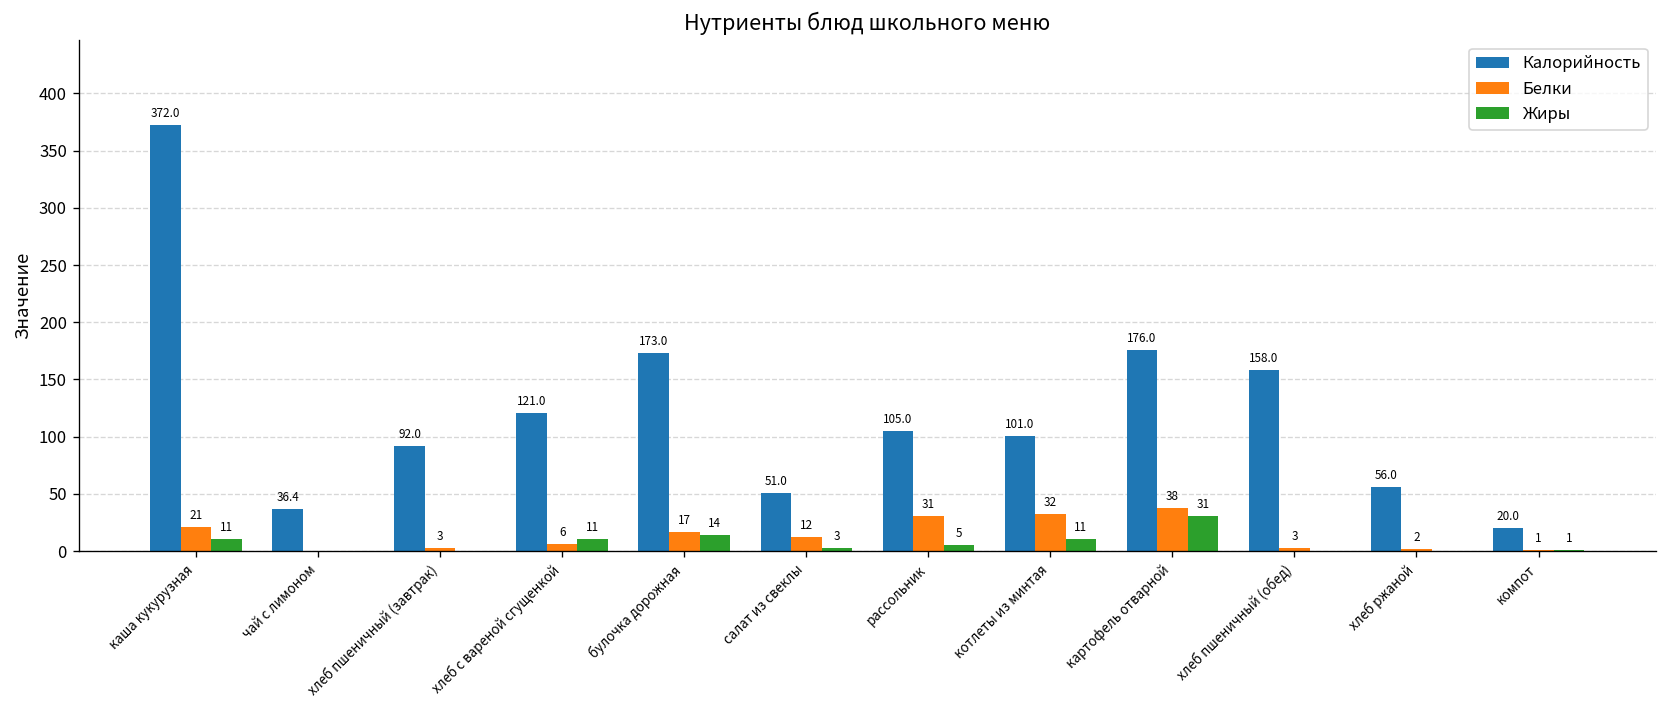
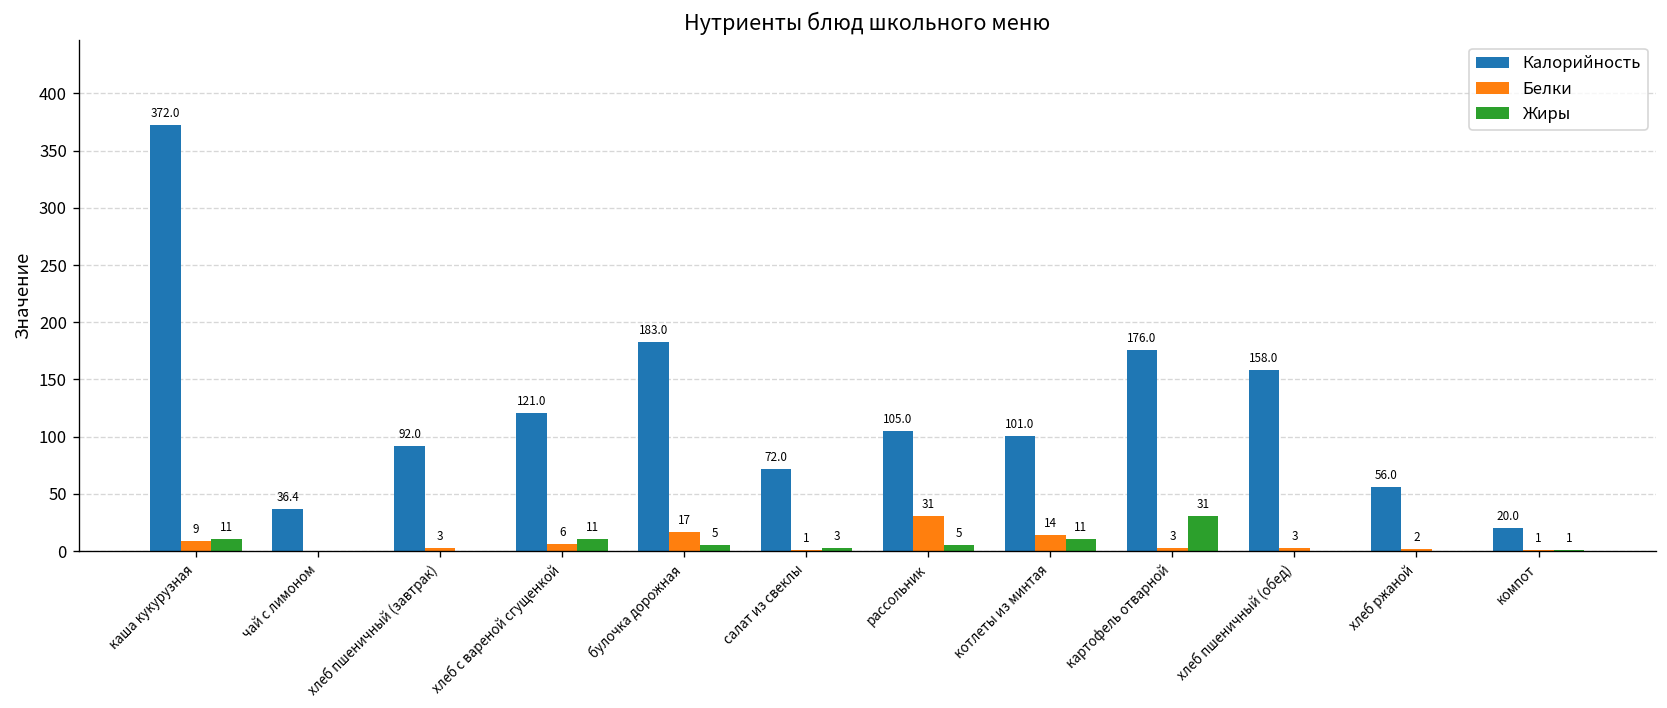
  {
    "Калорийность": {
      "каша кукурузная": 372.0,
      "чай с лимоном": 36.4,
      "хлеб пшеничный (завтрак)": 92.0,
      "хлеб с вареной сгущенкой": 121.0,
-     "булочка дорожная": 173.0,
-     "салат из свеклы": 51.0,
+     "булочка дорожная": 183.0,
+     "салат из свеклы": 72.0,
      "рассольник": 105.0,
      "котлеты из минтая": 101.0,
      "картофель отварной": 176.0,
      "хлеб пшеничный (обед)": 158.0,
      "хлеб ржаной": 56.0,
      "компот": 20.0
    },
    "Белки": {
-     "каша кукурузная": 21,
+     "каша кукурузная": 9,
      "хлеб пшеничный (завтрак)": 3,
      "хлеб с вареной сгущенкой": 6,
      "булочка дорожная": 17,
-     "салат из свеклы": 12,
+     "салат из свеклы": 1,
      "рассольник": 31,
-     "котлеты из минтая": 32,
-     "картофель отварной": 38,
+     "котлеты из минтая": 14,
+     "картофель отварной": 3,
      "хлеб пшеничный (обед)": 3,
      "хлеб ржаной": 2,
      "компот": 1
    },
    "Жиры": {
      "каша кукурузная": 11,
      "хлеб с вареной сгущенкой": 11,
-     "булочка дорожная": 14,
+     "булочка дорожная": 5,
      "салат из свеклы": 3,
      "рассольник": 5,
      "котлеты из минтая": 11,
      "картофель отварной": 31,
      "компот": 1
    }
  }
